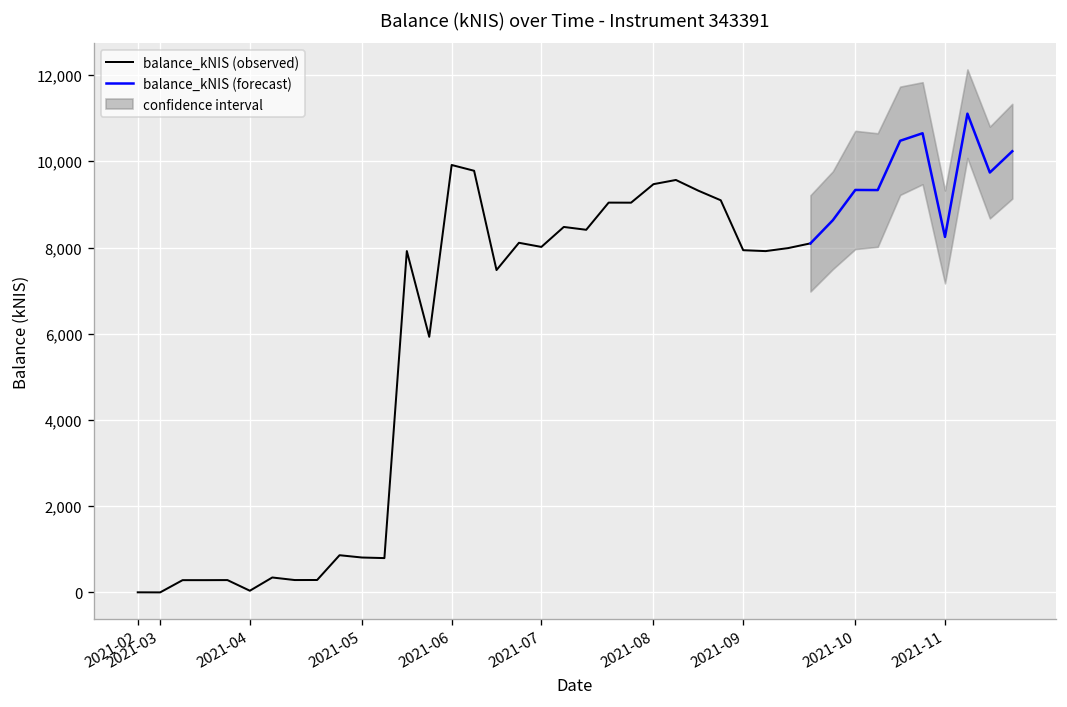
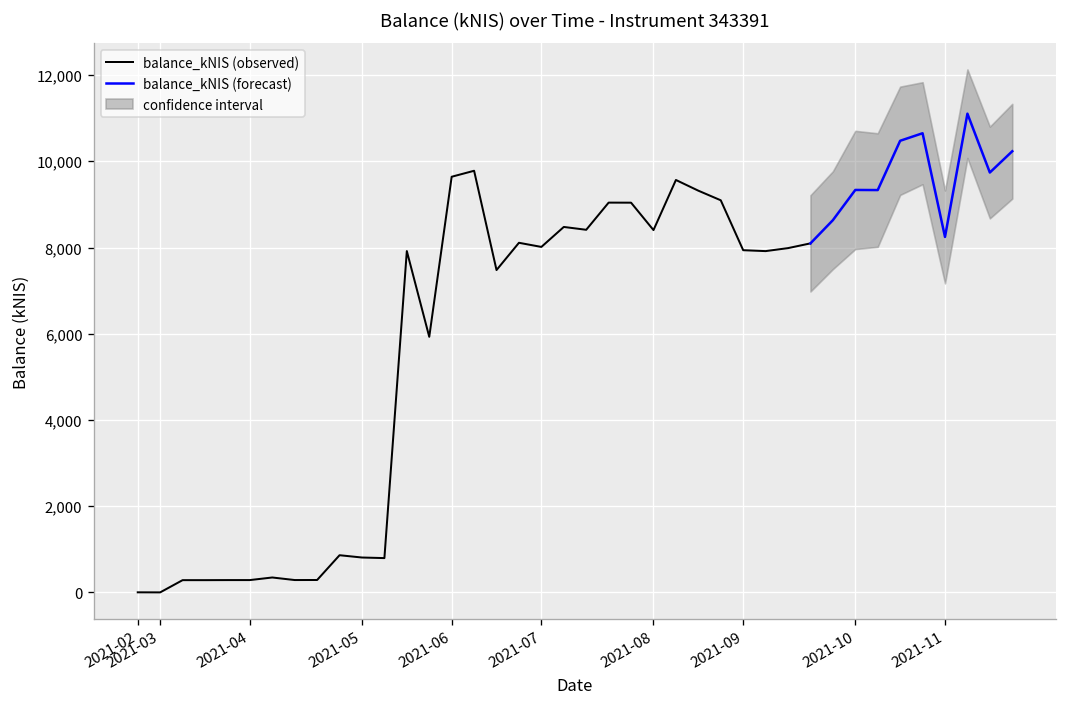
  {
    "balance_kNIS (observed)": {
      "2021-02": "0",
      "2021-03": "0",
-     "2021-04": "0",
+     "2021-04": "300",
      "2021-05": "800",
-     "2021-06": "9,900",
+     "2021-06": "9,600",
      "2021-07": "8,000",
-     "2021-08": "9,500",
+     "2021-08": "8,400",
      "2021-09": "7,900"
    },
    "balance_kNIS (forecast)": {
      "2021-10": "9,300",
      "2021-11": "8,200"
    }
  }
